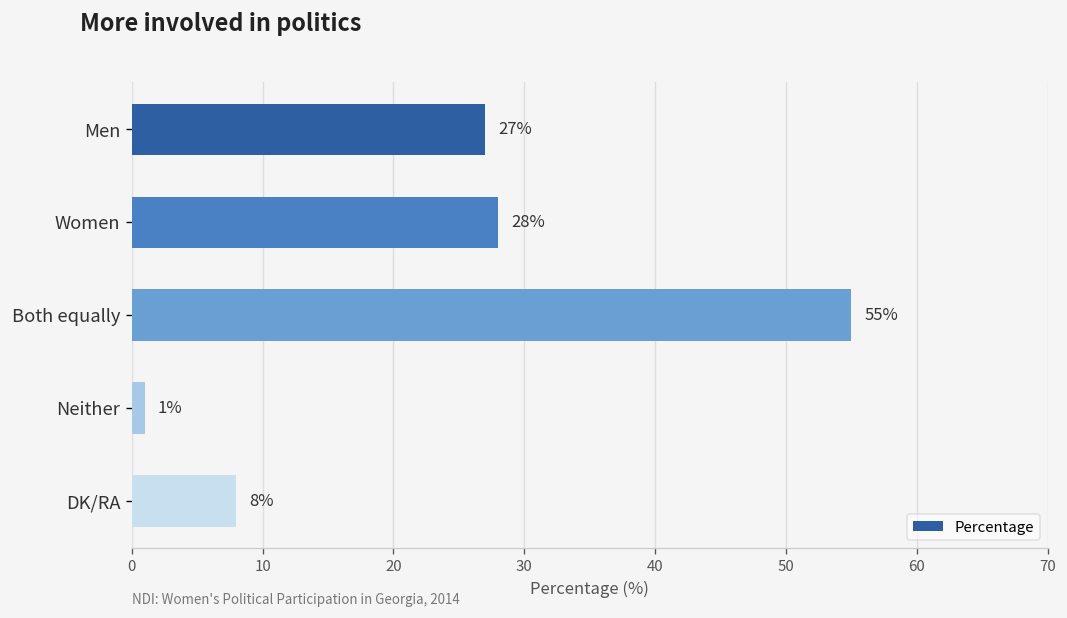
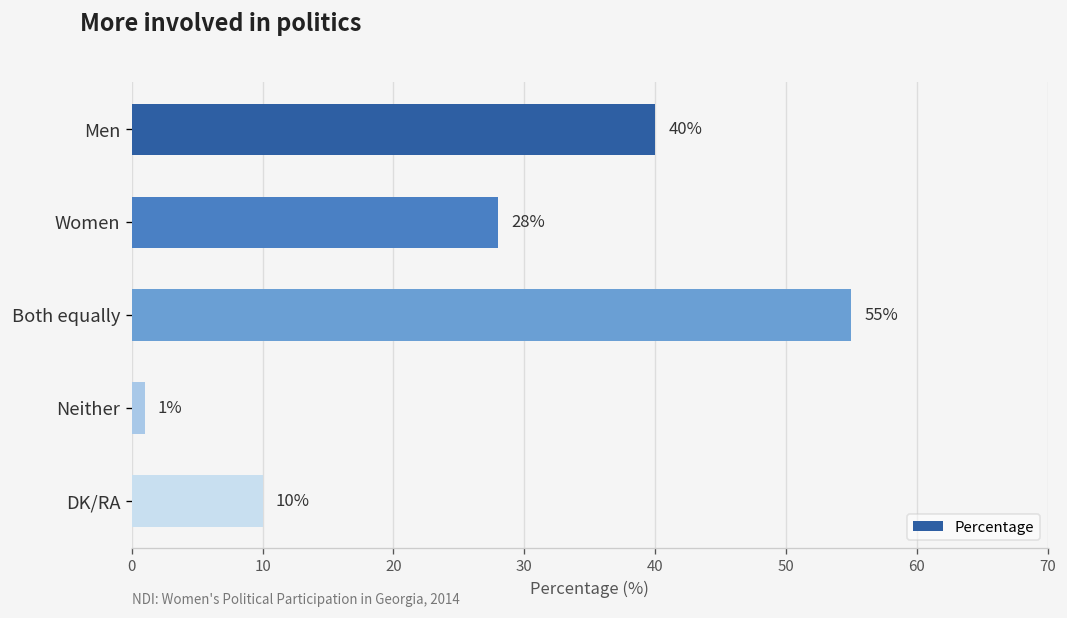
  {
-   "Men": "27%",
+   "Men": "40%",
    "Women": "28%",
    "Both equally": "55%",
    "Neither": "1%",
-   "DK/RA": "8%"
+   "DK/RA": "10%"
  }
